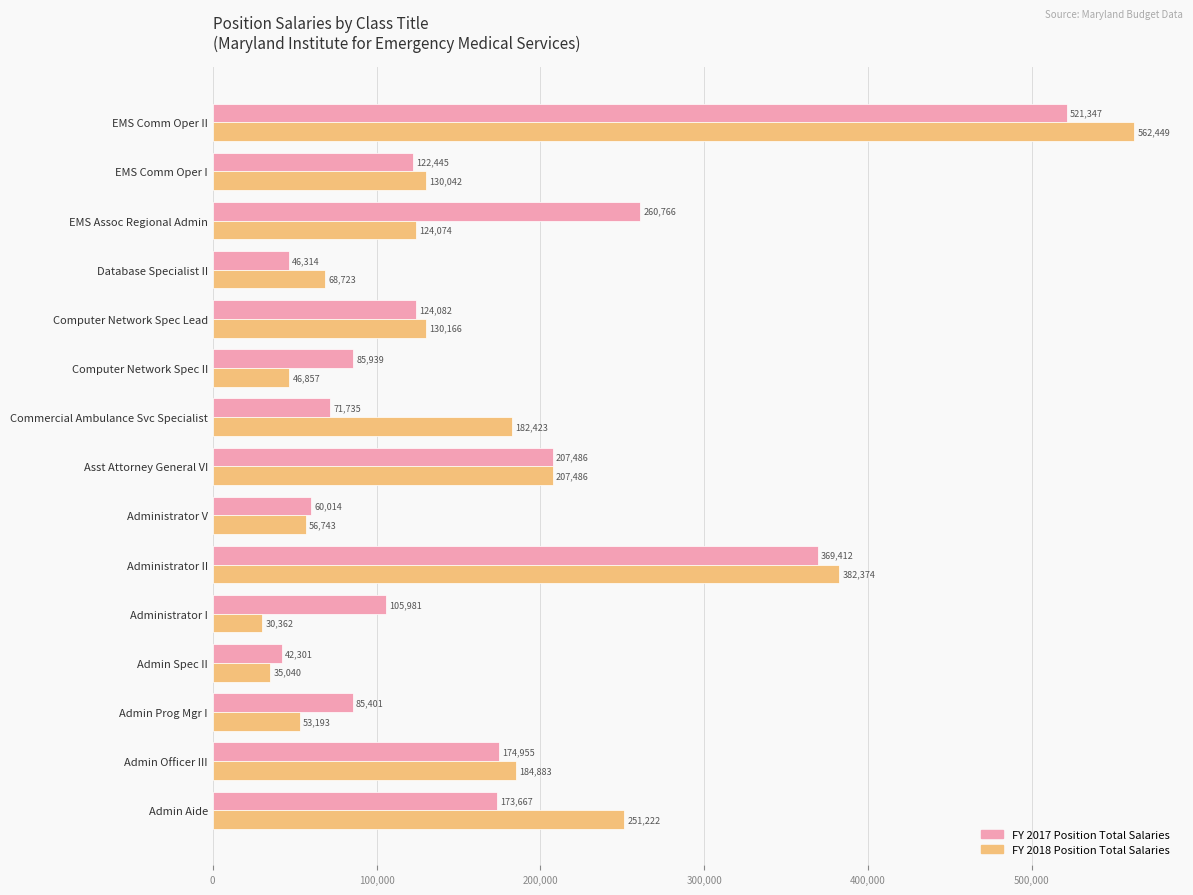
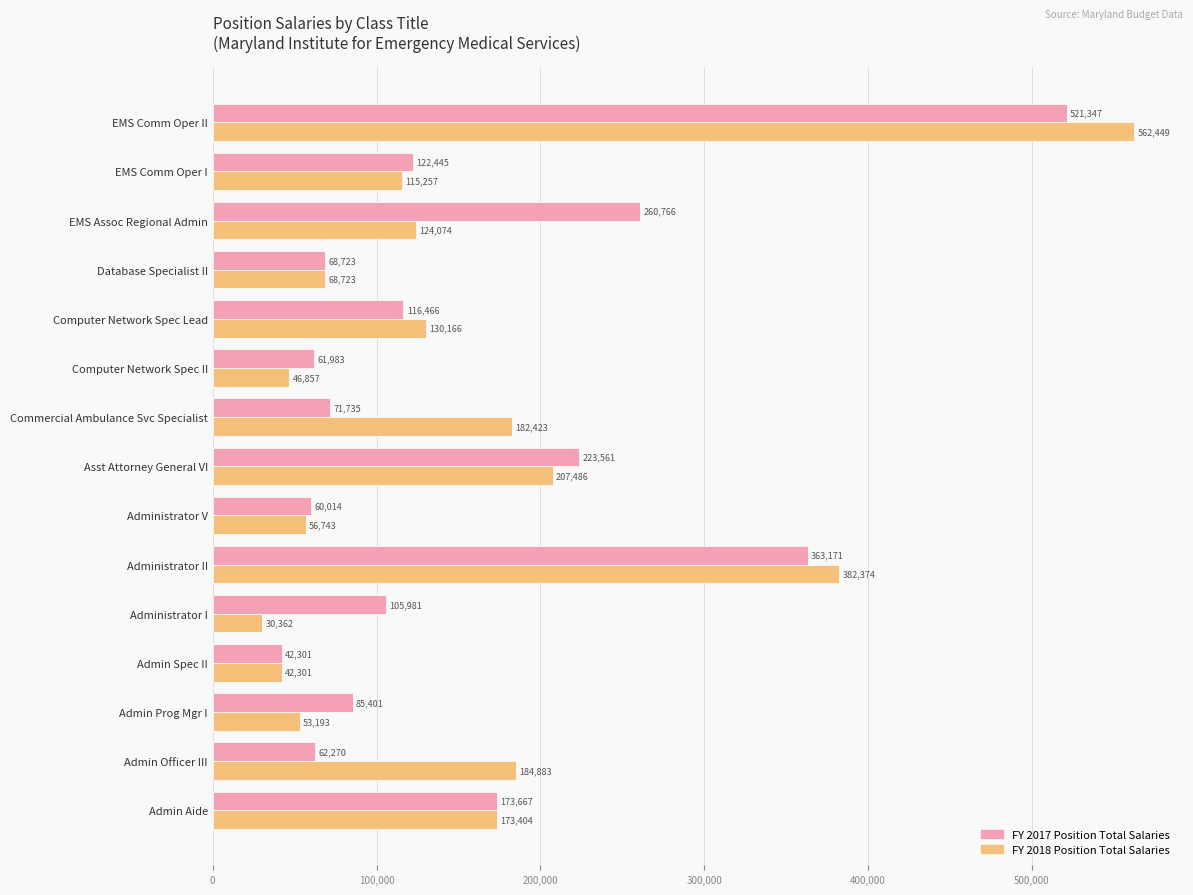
  {
    "FY 2017 Position Total Salaries": {
      "EMS Comm Oper II": "521,347",
      "EMS Comm Oper I": "122,445",
      "EMS Assoc Regional Admin": "260,766",
-     "Database Specialist II": "46,314",
-     "Computer Network Spec Lead": "124,082",
-     "Computer Network Spec II": "85,939",
+     "Database Specialist II": "68,723",
+     "Computer Network Spec Lead": "116,466",
+     "Computer Network Spec II": "61,983",
      "Commercial Ambulance Svc Specialist": "71,735",
-     "Asst Attorney General VI": "207,486",
+     "Asst Attorney General VI": "223,561",
      "Administrator V": "60,014",
-     "Administrator II": "369,412",
+     "Administrator II": "363,171",
      "Administrator I": "105,981",
      "Admin Spec II": "42,301",
      "Admin Prog Mgr I": "85,401",
-     "Admin Officer III": "174,955",
+     "Admin Officer III": "62,270",
      "Admin Aide": "173,667"
    },
    "FY 2018 Position Total Salaries": {
      "EMS Comm Oper II": "562,449",
-     "EMS Comm Oper I": "130,042",
+     "EMS Comm Oper I": "115,257",
      "EMS Assoc Regional Admin": "124,074",
      "Database Specialist II": "68,723",
      "Computer Network Spec Lead": "130,166",
      "Computer Network Spec II": "46,857",
      "Commercial Ambulance Svc Specialist": "182,423",
      "Asst Attorney General VI": "207,486",
      "Administrator V": "56,743",
      "Administrator II": "382,374",
      "Administrator I": "30,362",
-     "Admin Spec II": "35,040",
+     "Admin Spec II": "42,301",
      "Admin Prog Mgr I": "53,193",
      "Admin Officer III": "184,883",
-     "Admin Aide": "251,222"
+     "Admin Aide": "173,404"
    }
  }
